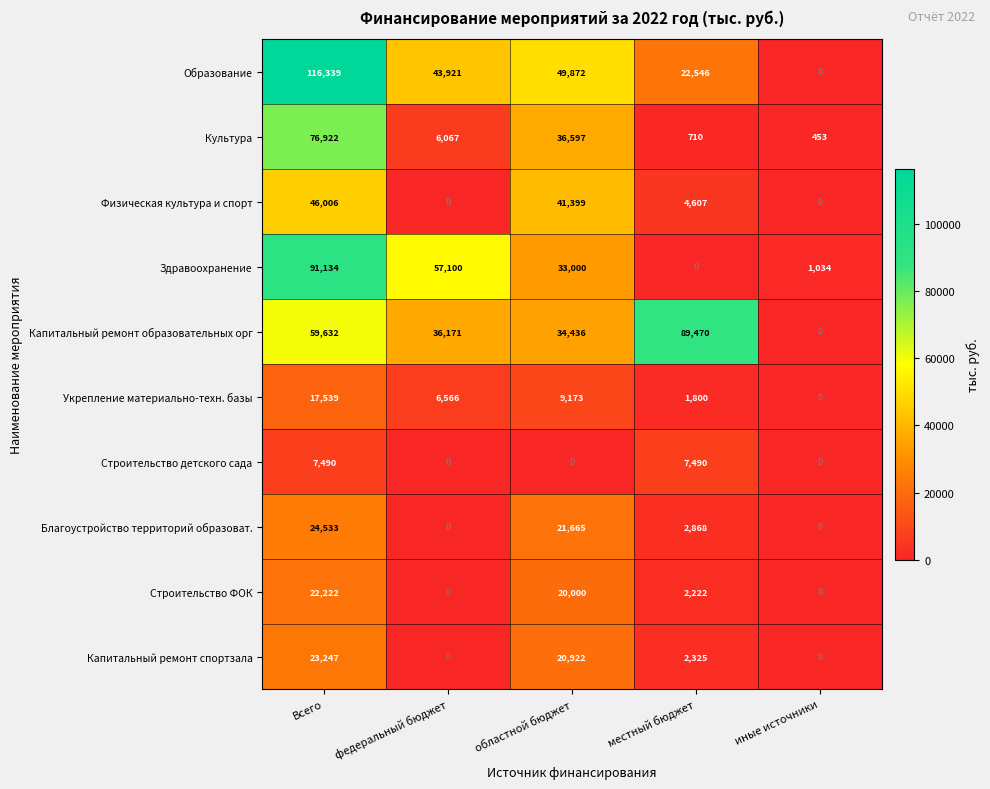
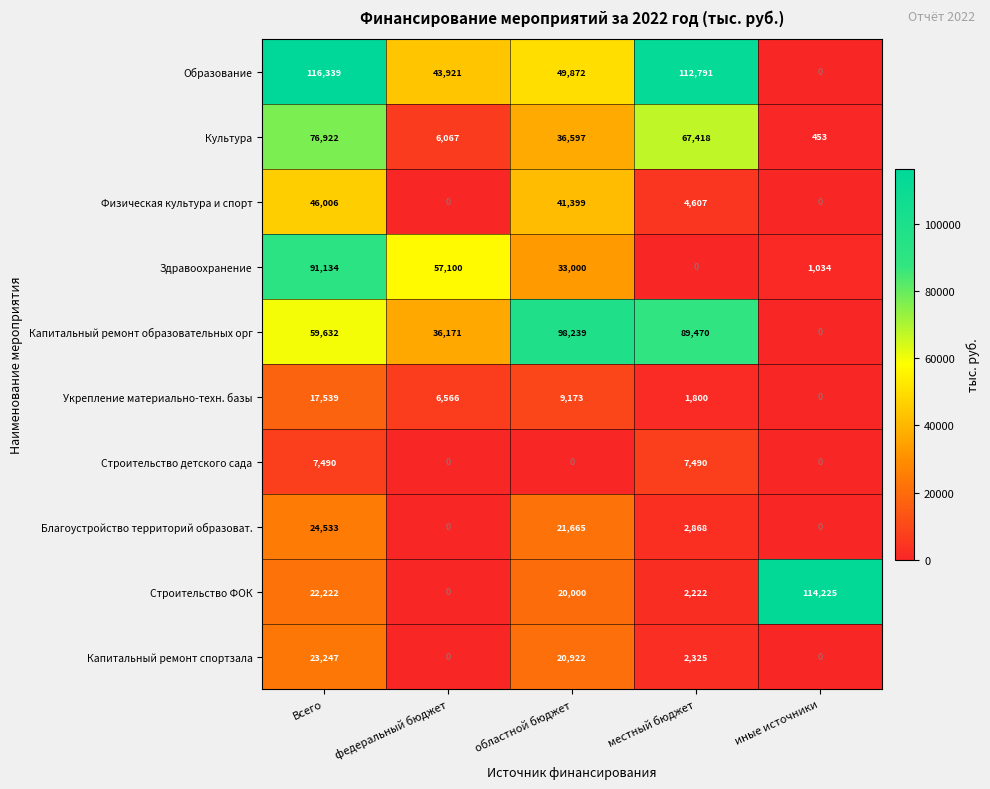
  {
    "Образование": {
      "Всего": "116,339",
      "федеральный бюджет": "43,921",
      "областной бюджет": "49,872",
-     "местный бюджет": "22,546",
+     "местный бюджет": "112,791",
      "иные источники": "0"
    },
    "Культура": {
      "Всего": "76,922",
      "федеральный бюджет": "6,067",
      "областной бюджет": "36,597",
-     "местный бюджет": "710",
+     "местный бюджет": "67,418",
      "иные источники": "453"
    },
    "Физическая культура и спорт": {
      "Всего": "46,006",
      "федеральный бюджет": "0",
      "областной бюджет": "41,399",
      "местный бюджет": "4,607",
      "иные источники": "0"
    },
    "Здравоохранение": {
      "Всего": "91,134",
      "федеральный бюджет": "57,100",
      "областной бюджет": "33,000",
      "местный бюджет": "0",
      "иные источники": "1,034"
    },
    "Капитальный ремонт образовательных орг": {
      "Всего": "59,632",
      "федеральный бюджет": "36,171",
-     "областной бюджет": "34,436",
+     "областной бюджет": "98,239",
      "местный бюджет": "89,470",
      "иные источники": "0"
    },
    "Укрепление материально-техн. базы": {
      "Всего": "17,539",
      "федеральный бюджет": "6,566",
      "областной бюджет": "9,173",
      "местный бюджет": "1,800",
      "иные источники": "0"
    },
    "Строительство детского сада": {
      "Всего": "7,490",
      "федеральный бюджет": "0",
      "областной бюджет": "0",
      "местный бюджет": "7,490",
      "иные источники": "0"
    },
    "Благоустройство территорий образоват.": {
      "Всего": "24,533",
      "федеральный бюджет": "0",
      "областной бюджет": "21,665",
      "местный бюджет": "2,868",
      "иные источники": "0"
    },
    "Строительство ФОК": {
      "Всего": "22,222",
      "федеральный бюджет": "0",
      "областной бюджет": "20,000",
      "местный бюджет": "2,222",
-     "иные источники": "0"
+     "иные источники": "114,225"
    },
    "Капитальный ремонт спортзала": {
      "Всего": "23,247",
      "федеральный бюджет": "0",
      "областной бюджет": "20,922",
      "местный бюджет": "2,325",
      "иные источники": "0"
    }
  }
